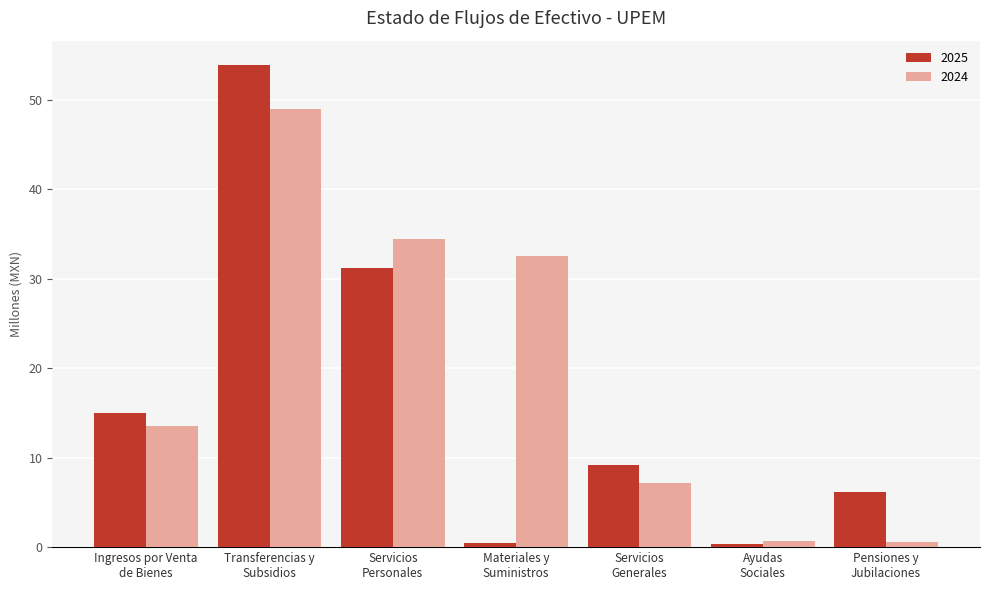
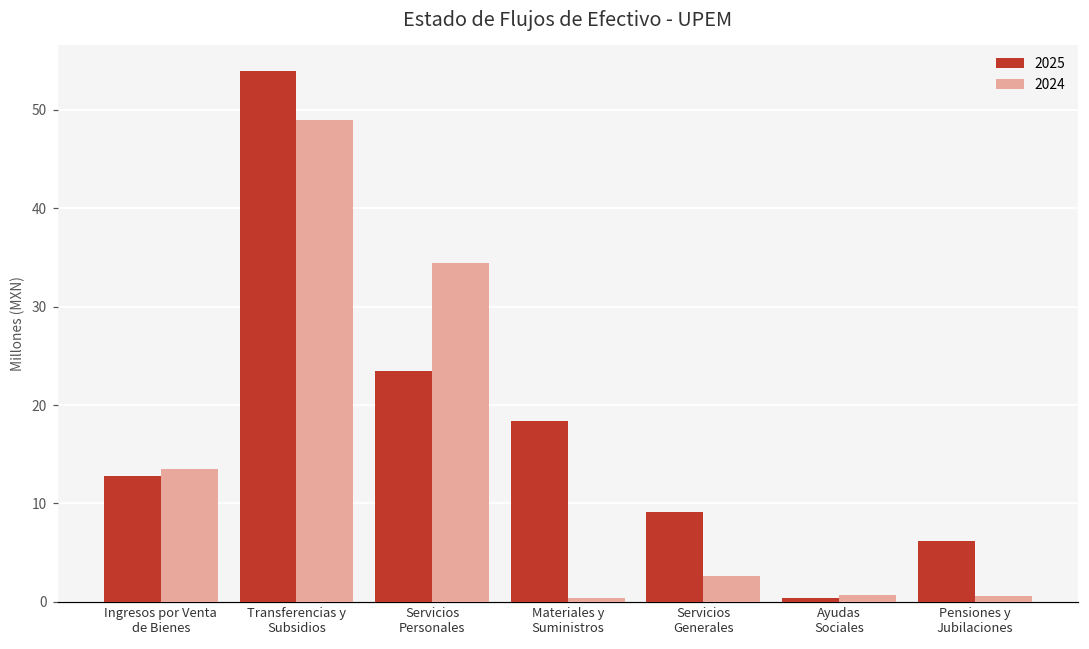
  {
    "2025": {
-     "Ingresos por Venta de Bienes": 15,
+     "Ingresos por Venta de Bienes": 13,
      "Transferencias y Subsidios": 54,
-     "Servicios Personales": 31,
-     "Materiales y Suministros": 0,
+     "Servicios Personales": 24,
+     "Materiales y Suministros": 18,
      "Servicios Generales": 9,
      "Ayudas Sociales": 0,
      "Pensiones y Jubilaciones": 6
    },
    "2024": {
      "Ingresos por Venta de Bienes": 14,
      "Transferencias y Subsidios": 49,
      "Servicios Personales": 34,
-     "Materiales y Suministros": 33,
-     "Servicios Generales": 7,
+     "Materiales y Suministros": 0,
+     "Servicios Generales": 3,
      "Ayudas Sociales": 1,
      "Pensiones y Jubilaciones": 1
    }
  }
